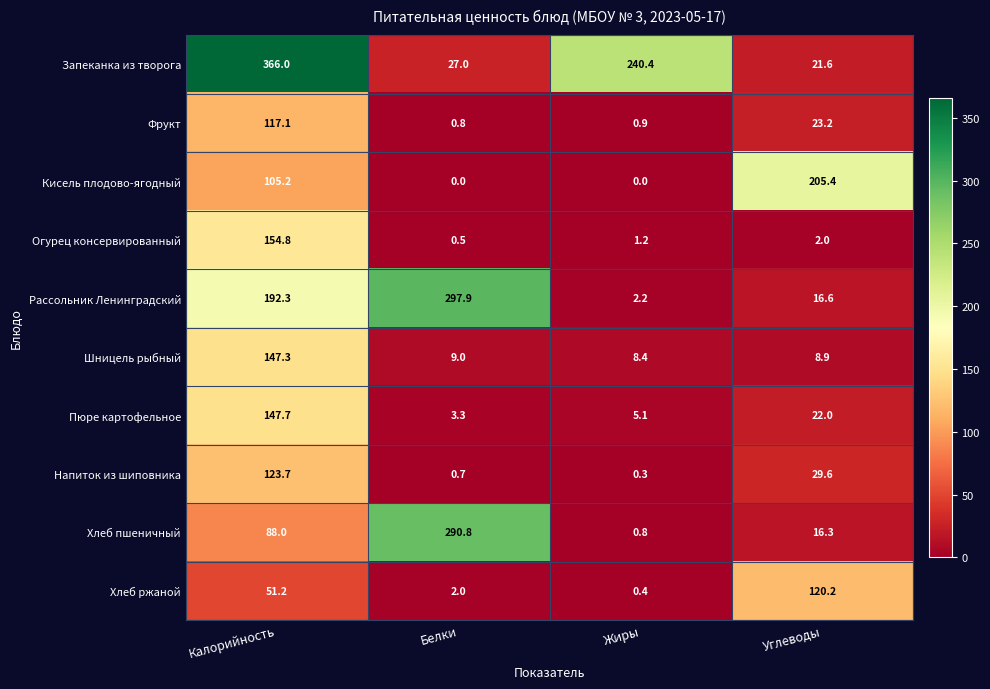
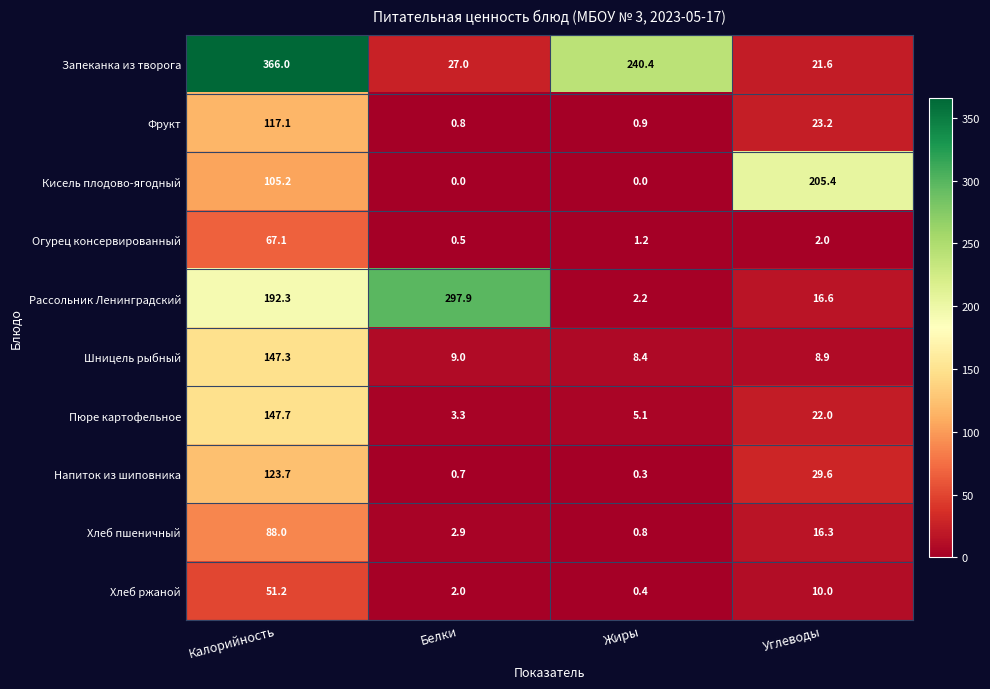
  {
    "Запеканка из творога": {
      "Калорийность": 366.0,
      "Белки": 27.0,
      "Жиры": 240.4,
      "Углеводы": 21.6
    },
    "Фрукт": {
      "Калорийность": 117.1,
      "Белки": 0.8,
      "Жиры": 0.9,
      "Углеводы": 23.2
    },
    "Кисель плодово-ягодный": {
      "Калорийность": 105.2,
      "Белки": 0.0,
      "Жиры": 0.0,
      "Углеводы": 205.4
    },
    "Огурец консервированный": {
-     "Калорийность": 154.8,
+     "Калорийность": 67.1,
      "Белки": 0.5,
      "Жиры": 1.2,
      "Углеводы": 2.0
    },
    "Рассольник Ленинградский": {
      "Калорийность": 192.3,
      "Белки": 297.9,
      "Жиры": 2.2,
      "Углеводы": 16.6
    },
    "Шницель рыбный": {
      "Калорийность": 147.3,
      "Белки": 9.0,
      "Жиры": 8.4,
      "Углеводы": 8.9
    },
    "Пюре картофельное": {
      "Калорийность": 147.7,
      "Белки": 3.3,
      "Жиры": 5.1,
      "Углеводы": 22.0
    },
    "Напиток из шиповника": {
      "Калорийность": 123.7,
      "Белки": 0.7,
      "Жиры": 0.3,
      "Углеводы": 29.6
    },
    "Хлеб пшеничный": {
      "Калорийность": 88.0,
-     "Белки": 290.8,
+     "Белки": 2.9,
      "Жиры": 0.8,
      "Углеводы": 16.3
    },
    "Хлеб ржаной": {
      "Калорийность": 51.2,
      "Белки": 2.0,
      "Жиры": 0.4,
-     "Углеводы": 120.2
+     "Углеводы": 10.0
    }
  }
